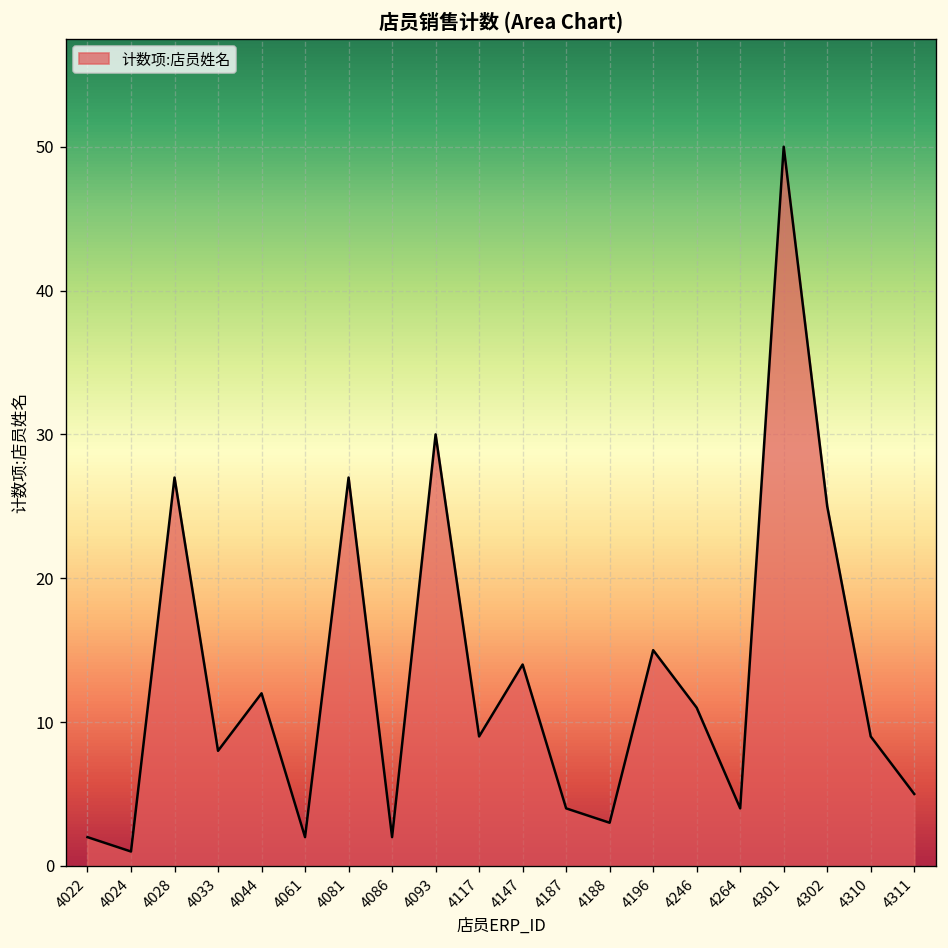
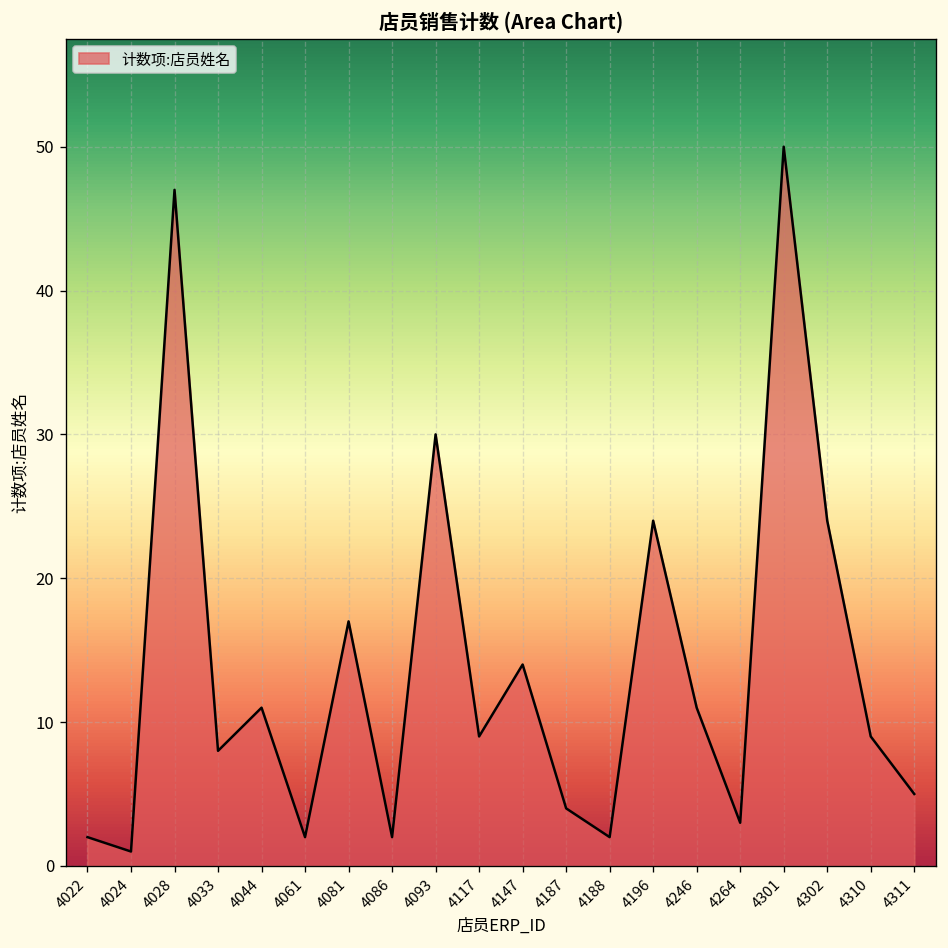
  {
    "4022": 2,
    "4024": 1,
-   "4028": 27,
+   "4028": 47,
    "4033": 8,
-   "4044": 12,
+   "4044": 11,
    "4061": 2,
-   "4081": 27,
+   "4081": 17,
    "4086": 2,
    "4093": 30,
    "4117": 9,
    "4147": 14,
    "4187": 4,
-   "4188": 3,
-   "4196": 15,
+   "4188": 2,
+   "4196": 24,
    "4246": 11,
-   "4264": 4,
+   "4264": 3,
    "4301": 50,
-   "4302": 25,
+   "4302": 24,
    "4310": 9,
    "4311": 5
  }
